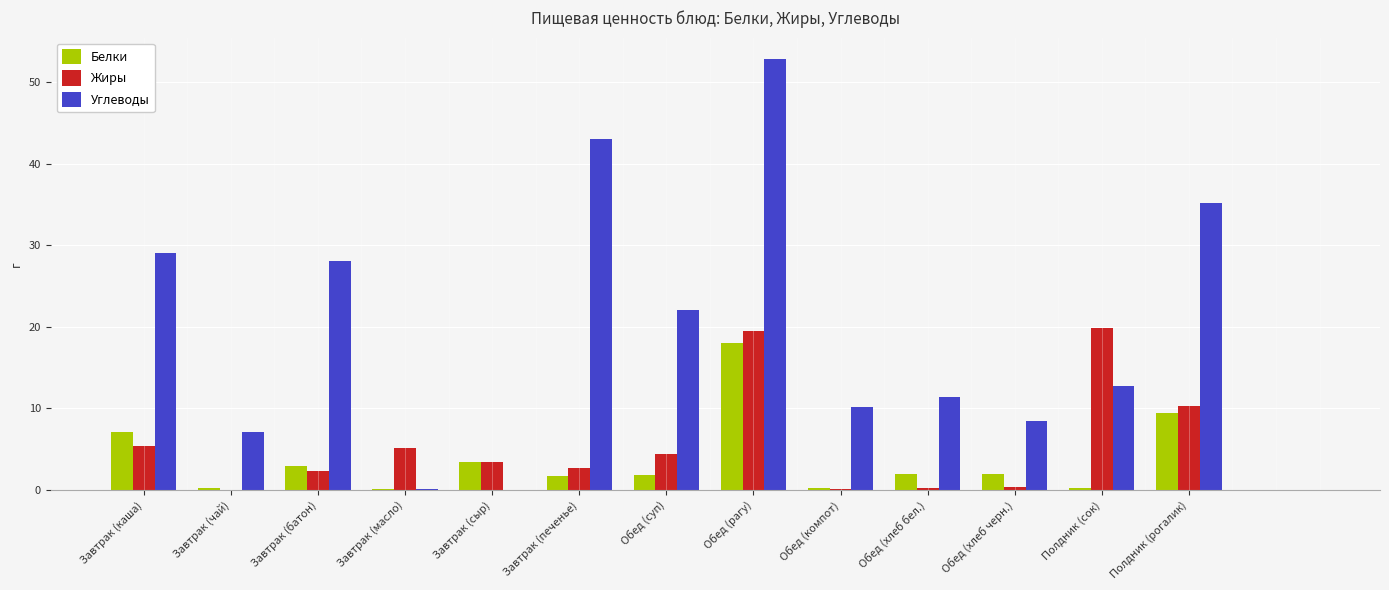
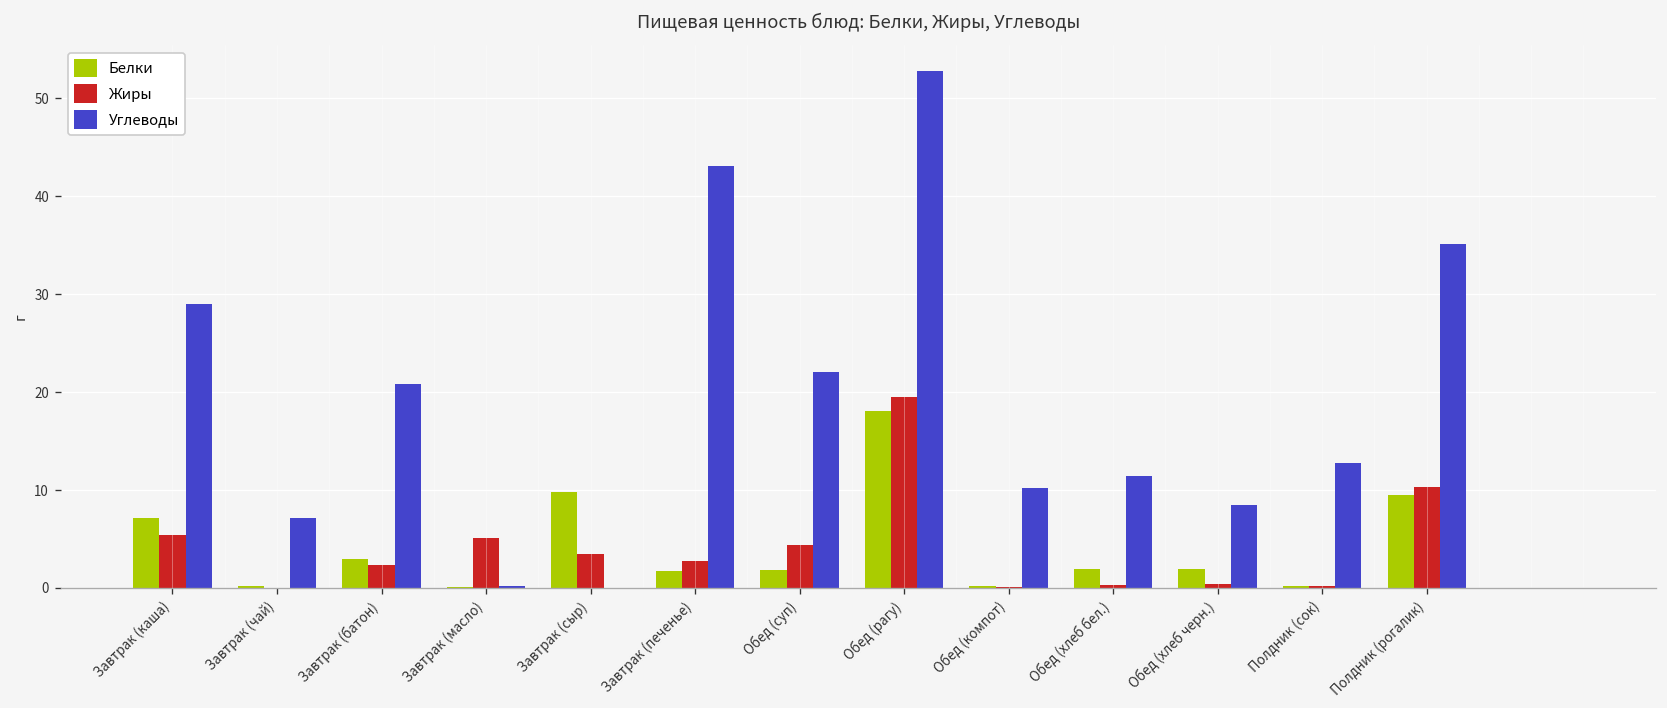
  {
    "Белки": {
      "Завтрак (каша)": 7,
      "Завтрак (батон)": 3,
-     "Завтрак (сыр)": 3,
+     "Завтрак (сыр)": 10,
      "Завтрак (печенье)": 2,
      "Обед (суп)": 2,
      "Обед (рагу)": 18,
      "Обед (хлеб бел.)": 2,
      "Обед (хлеб черн.)": 2,
      "Полдник (рогалик)": 9
    },
    "Жиры": {
      "Завтрак (каша)": 5,
      "Завтрак (чай)": 0,
      "Завтрак (батон)": 2,
      "Завтрак (масло)": 5,
      "Завтрак (сыр)": 3,
      "Завтрак (печенье)": 3,
      "Обед (суп)": 4,
      "Обед (рагу)": 19,
      "Обед (хлеб черн.)": 0,
-     "Полдник (сок)": 20,
+     "Полдник (сок)": 0,
      "Полдник (рогалик)": 10
    },
    "Углеводы": {
      "Завтрак (каша)": 29,
      "Завтрак (чай)": 7,
-     "Завтрак (батон)": 28,
+     "Завтрак (батон)": 21,
      "Завтрак (сыр)": 0,
      "Завтрак (печенье)": 43,
      "Обед (суп)": 22,
      "Обед (рагу)": 53,
      "Обед (компот)": 10,
      "Обед (хлеб бел.)": 11,
      "Обед (хлеб черн.)": 8,
      "Полдник (сок)": 13,
      "Полдник (рогалик)": 35
    }
  }
